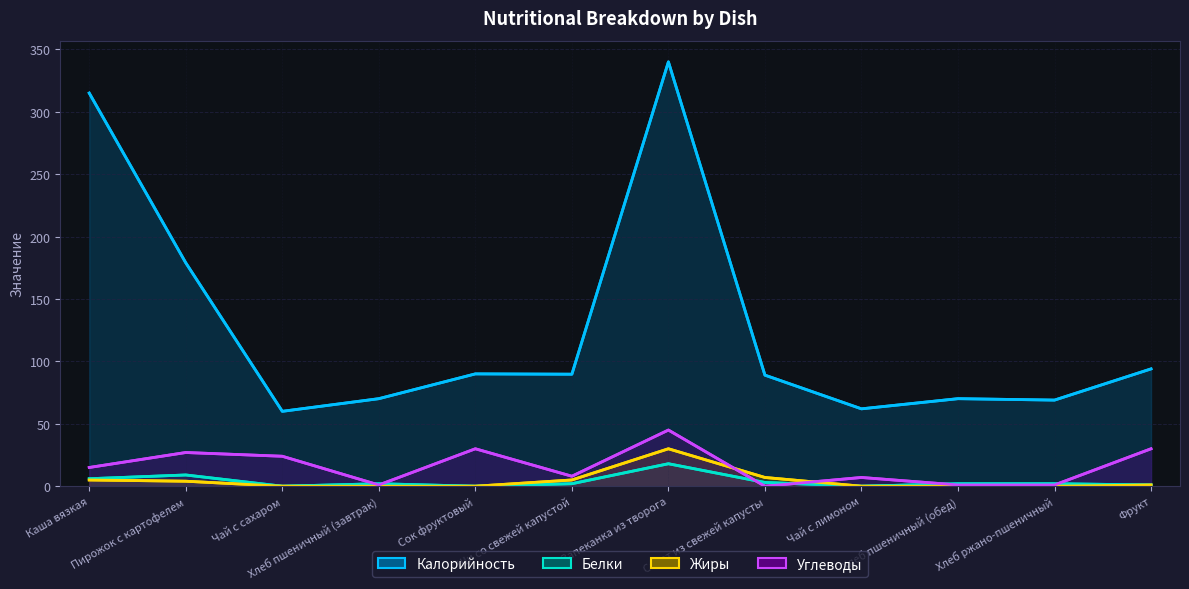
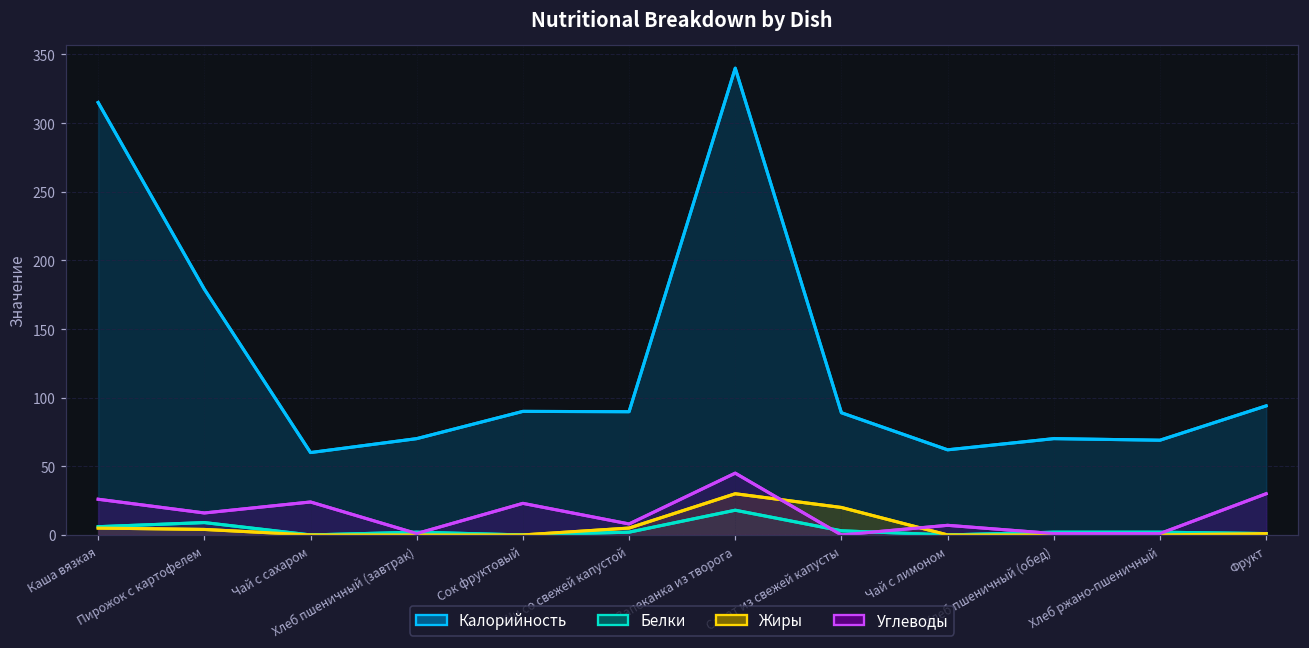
  {
    "Жиры": {
      "Пирожок с картофелем": 4,
      "Щи со свежей капустой": 5,
      "Запеканка из творога": 30,
-     "Салат из свежей капусты": 7
+     "Салат из свежей капусты": 20
    },
    "Углеводы": {
-     "Каша вязкая": 15,
-     "Пирожок с картофелем": 27,
+     "Каша вязкая": 26,
+     "Пирожок с картофелем": 16,
      "Чай с сахаром": 24,
-     "Сок фруктовый": 30,
+     "Сок фруктовый": 23,
      "Щи со свежей капустой": 8,
      "Запеканка из творога": 45,
      "Салат из свежей капусты": 0,
      "Чай с лимоном": 7,
      "Фрукт": 30
    }
  }
